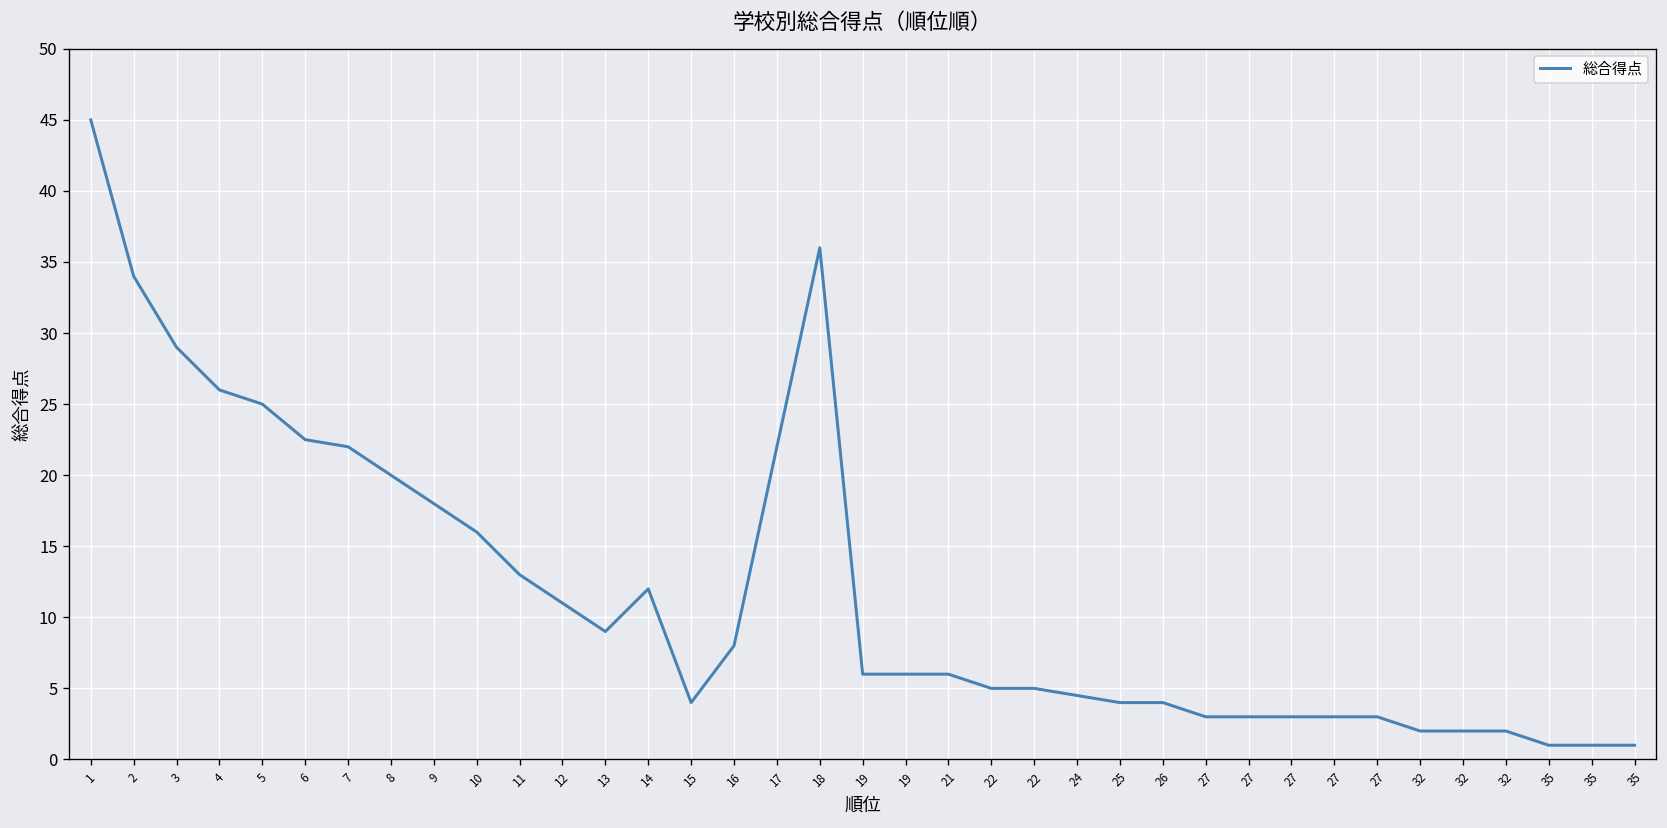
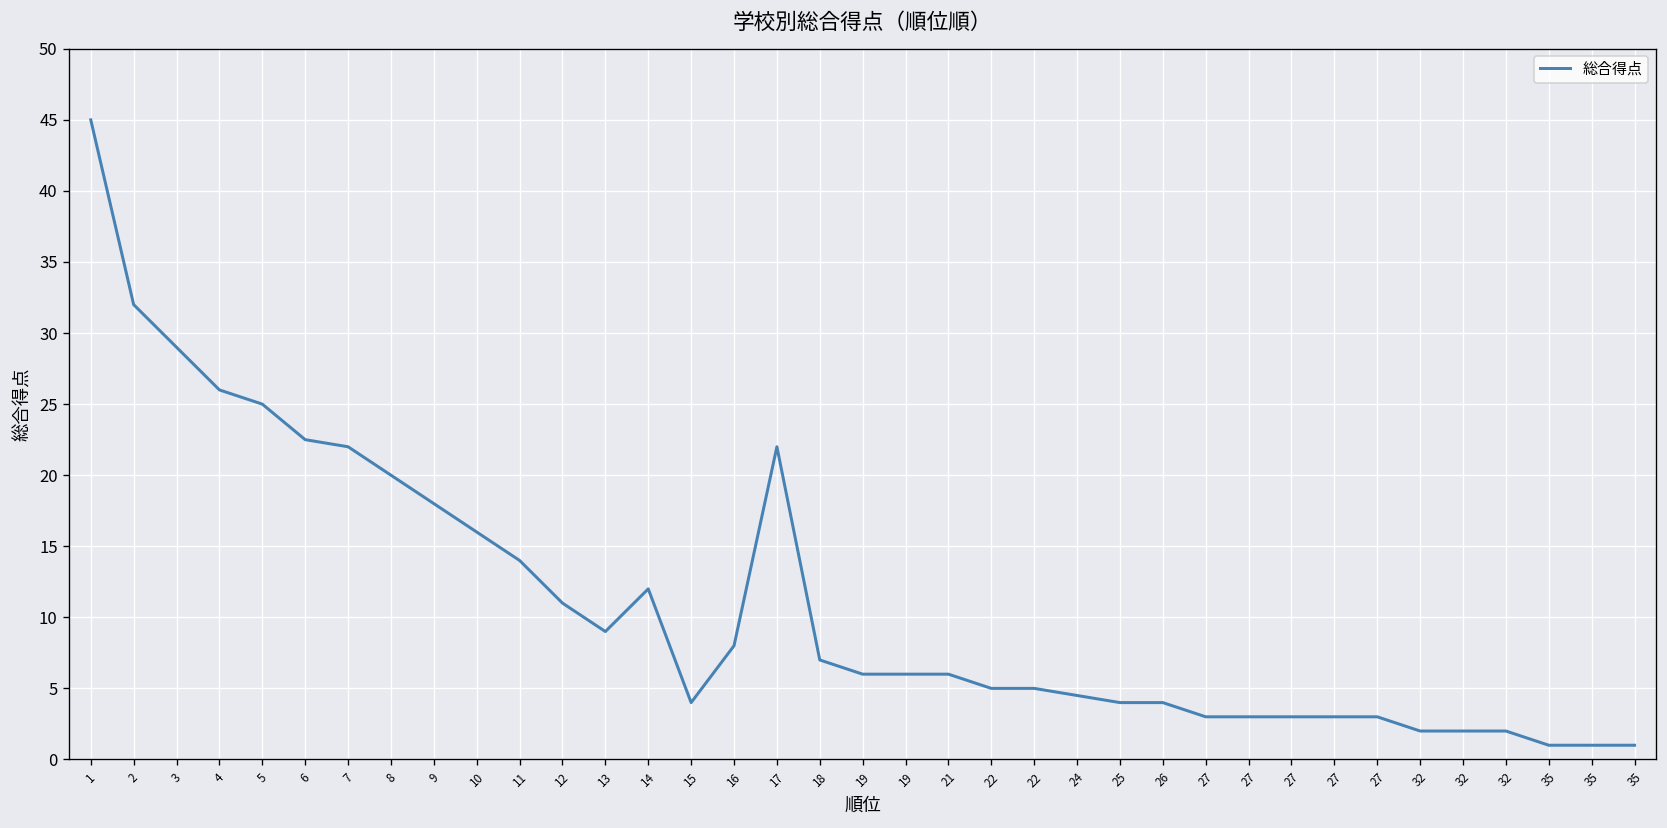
  {
    "1": 45,
-   "2": 34,
+   "2": 32,
    "3": 29,
    "4": 26,
    "5": 25,
    "6": 22.5,
    "7": 22,
    "8": 20,
    "9": 18,
    "10": 16,
-   "11": 13,
+   "11": 14,
    "12": 11,
    "13": 9,
    "14": 12,
    "15": 4,
    "16": 8,
    "17": 22,
-   "18": 36,
+   "18": 7,
    "21": 6,
    "24": 4.5,
    "25": 4,
    "26": 4
  }
